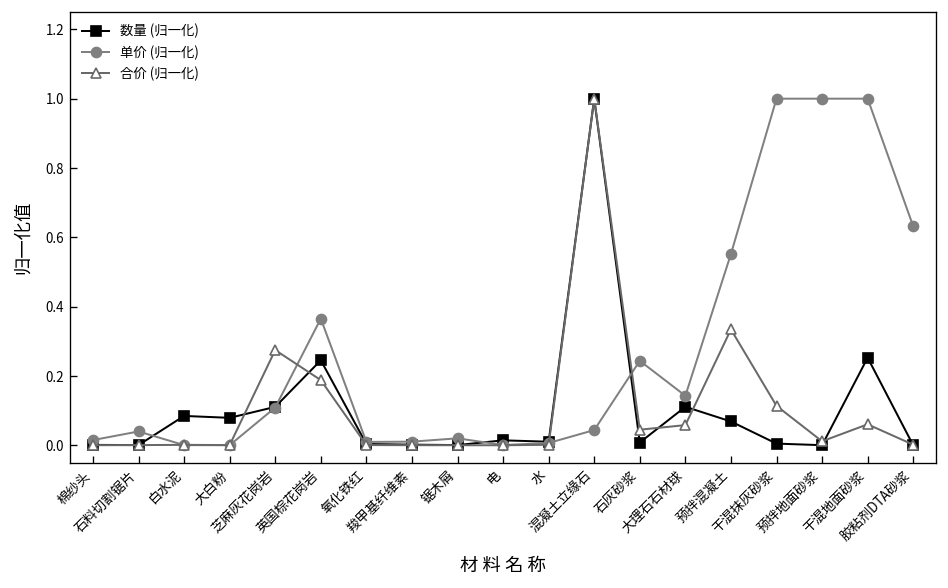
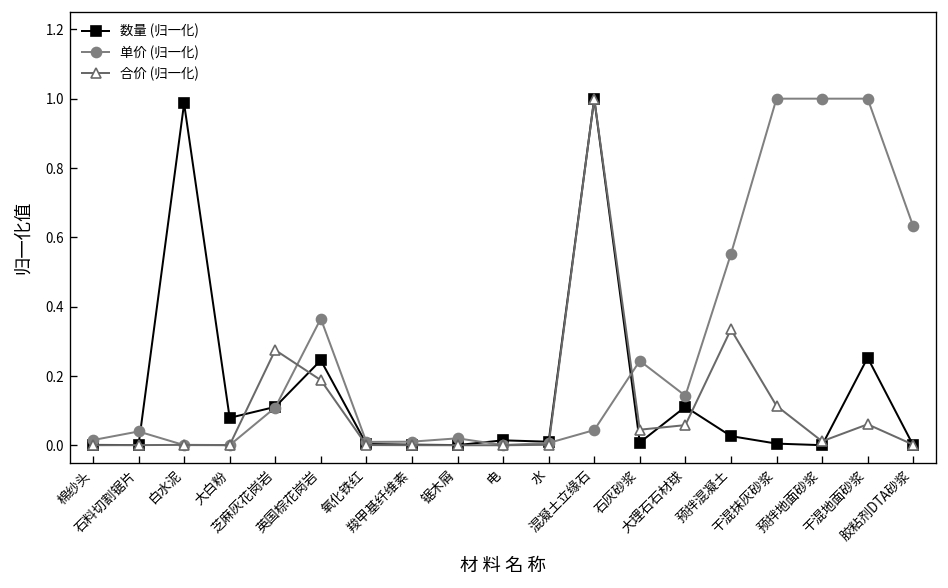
  {
    "数量 (归一化)": {
-     "白水泥": 0.08,
+     "白水泥": 0.99,
      "大白粉": 0.08,
      "英国棕花岗岩": 0.25,
      "电": 0.01,
      "石灰砂浆": 0.01,
      "大理石石材球": 0.11,
-     "预拌混凝土": 0.07,
+     "预拌混凝土": 0.03,
      "干混抹灰砂浆": 0.01,
      "预拌地面砂浆": 0.00,
      "干混地面砂浆": 0.25
    }
  }
